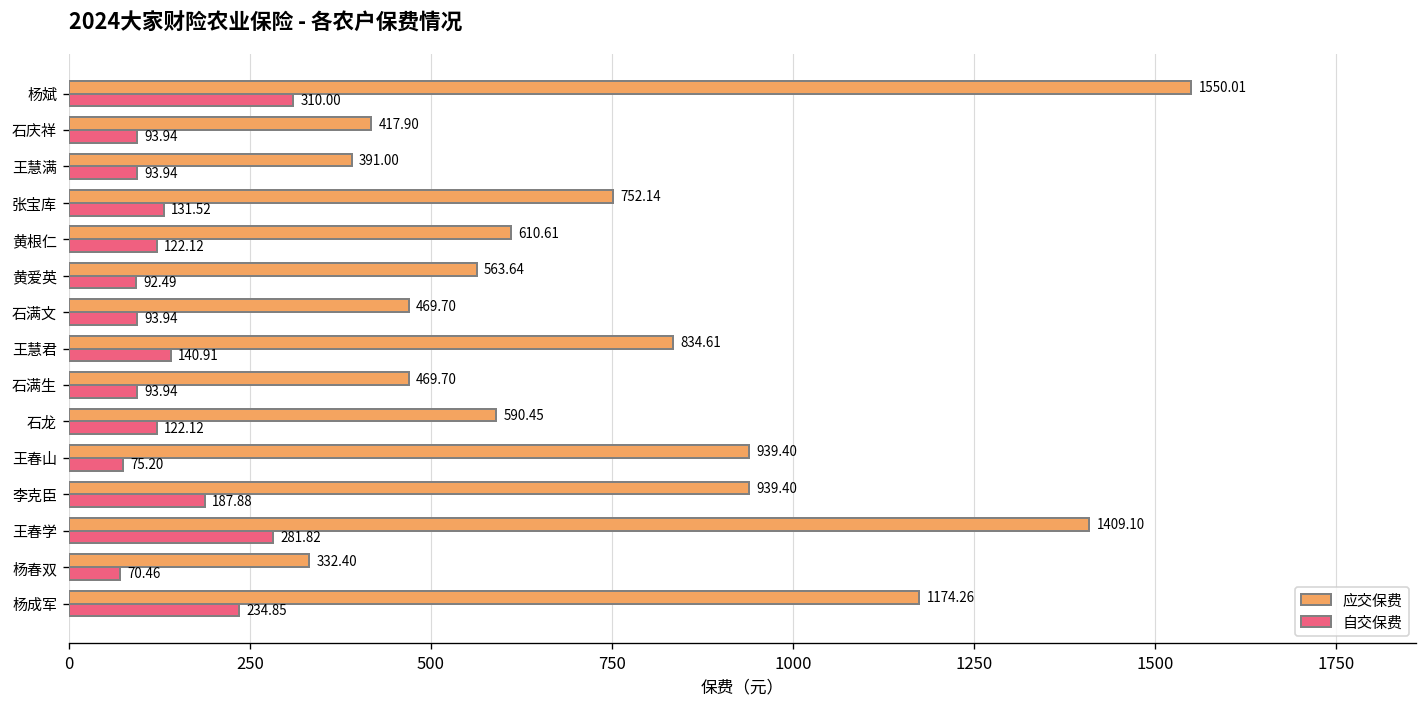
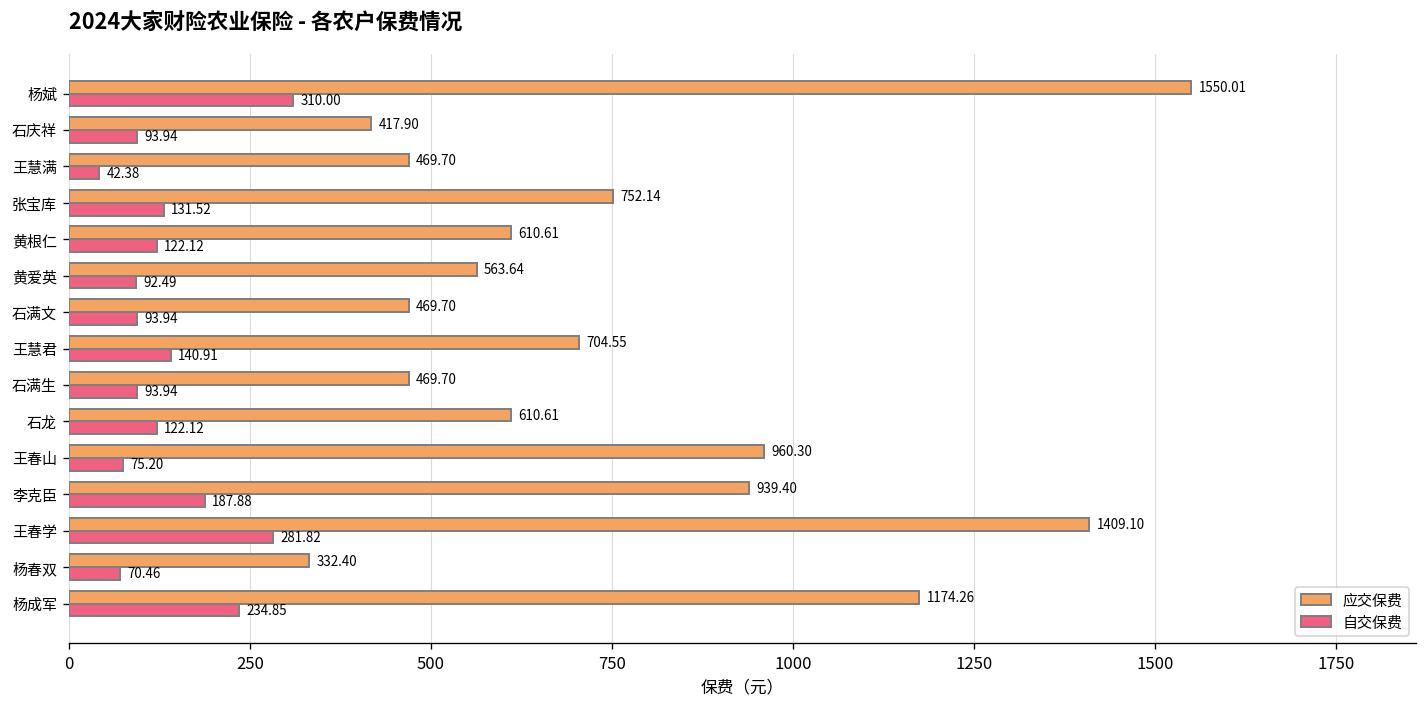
  {
    "应交保费": {
      "杨斌": 1550.01,
      "石庆祥": 417.90,
-     "王慧满": 391.00,
+     "王慧满": 469.70,
      "张宝库": 752.14,
      "黄根仁": 610.61,
      "黄爱英": 563.64,
      "石满文": 469.70,
-     "王慧君": 834.61,
+     "王慧君": 704.55,
      "石满生": 469.70,
-     "石龙": 590.45,
-     "王春山": 939.40,
+     "石龙": 610.61,
+     "王春山": 960.30,
      "李克臣": 939.40,
      "王春学": 1409.10,
      "杨春双": 332.40,
      "杨成军": 1174.26
    },
    "自交保费": {
      "杨斌": 310.00,
      "石庆祥": 93.94,
-     "王慧满": 93.94,
+     "王慧满": 42.38,
      "张宝库": 131.52,
      "黄根仁": 122.12,
      "黄爱英": 92.49,
      "石满文": 93.94,
      "王慧君": 140.91,
      "石满生": 93.94,
      "石龙": 122.12,
      "王春山": 75.20,
      "李克臣": 187.88,
      "王春学": 281.82,
      "杨春双": 70.46,
      "杨成军": 234.85
    }
  }
